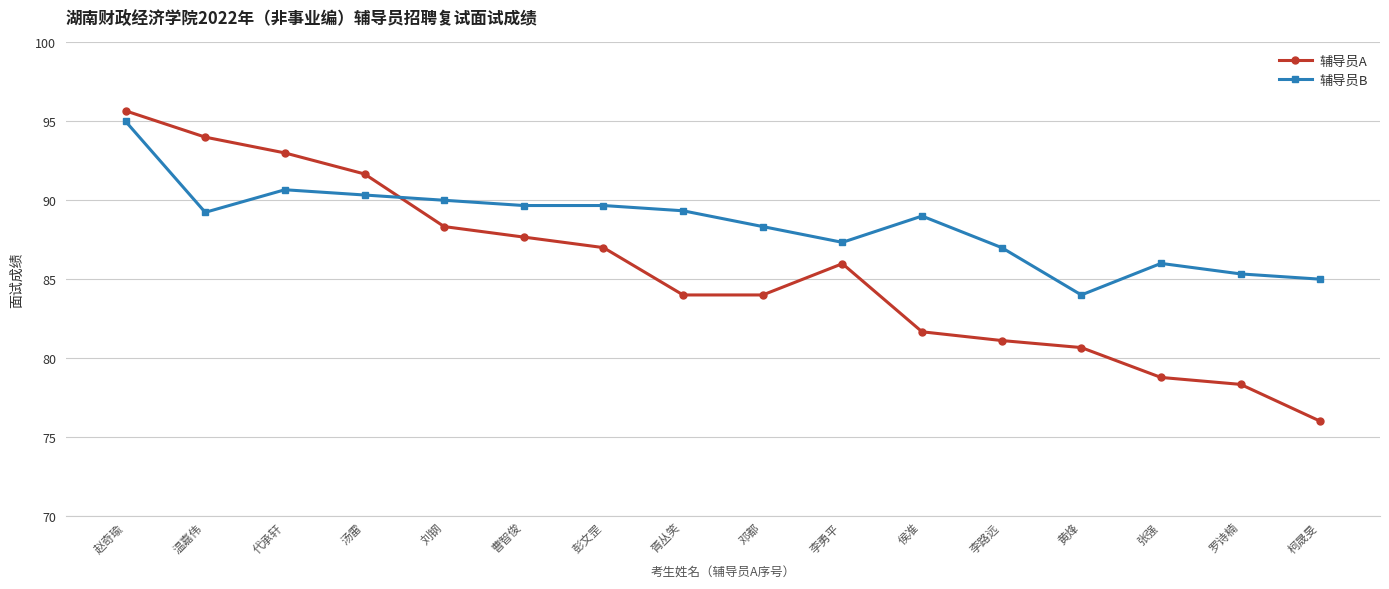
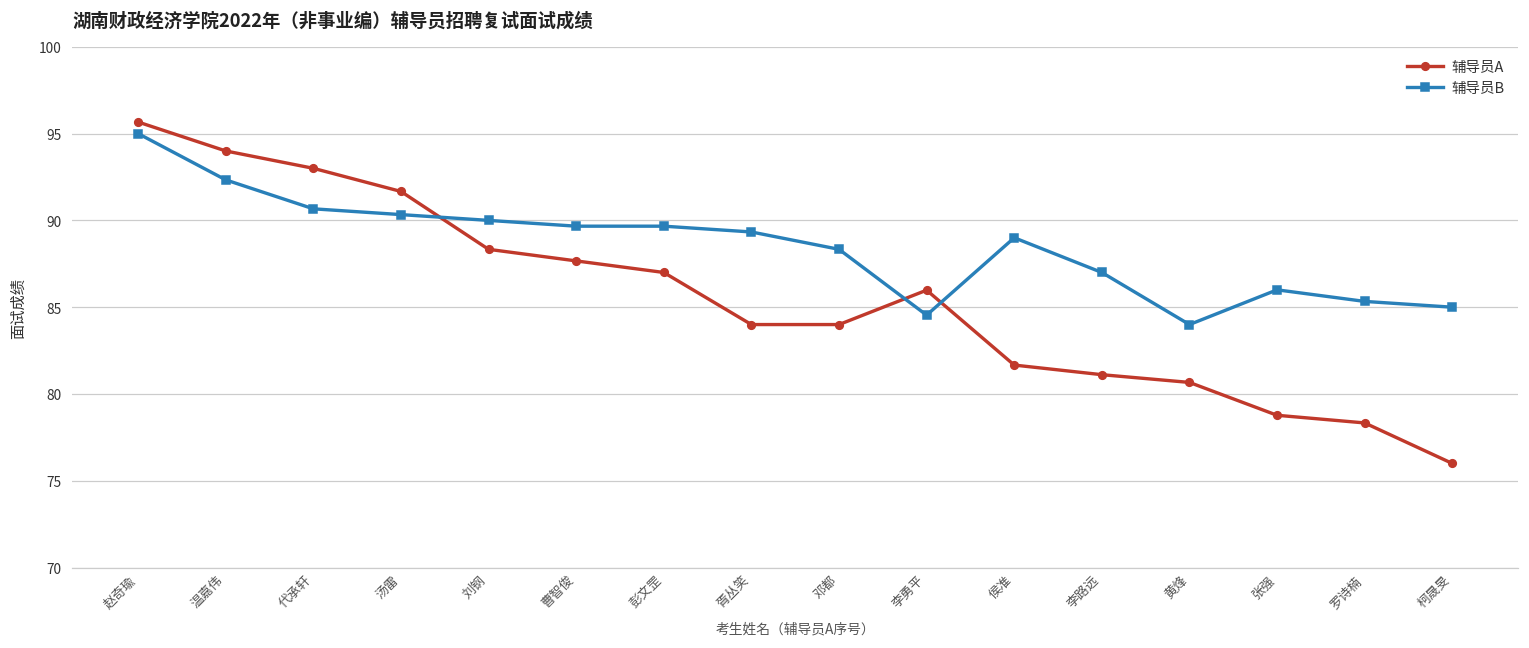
  {
    "辅导员A": {
      "赵奇瑜": 95.7,
      "温嘉伟": 94.0,
      "代承轩": 93.0,
      "汤雷": 91.7,
      "刘钢": 88.3,
      "曹智俊": 87.7,
      "彭文罡": 87.0,
      "胥丛笑": 84.0,
      "邓都": 84.0,
      "李勇平": 86.0,
      "侯准": 81.7,
      "李路远": 81.1,
      "黄烽": 80.7,
      "张强": 78.8,
      "罗诗楠": 78.3,
      "柯晟旻": 76.0
    },
    "辅导员B": {
      "赵奇瑜": 95.0,
-     "温嘉伟": 89.2,
+     "温嘉伟": 92.3,
      "代承轩": 90.7,
      "汤雷": 90.3,
      "刘钢": 90.0,
      "曹智俊": 89.7,
      "彭文罡": 89.7,
      "胥丛笑": 89.3,
      "邓都": 88.3,
-     "李勇平": 87.3,
+     "李勇平": 84.5,
      "侯准": 89.0,
      "李路远": 87.0,
      "黄烽": 84.0,
      "张强": 86.0,
      "罗诗楠": 85.3,
      "柯晟旻": 85.0
    }
  }
